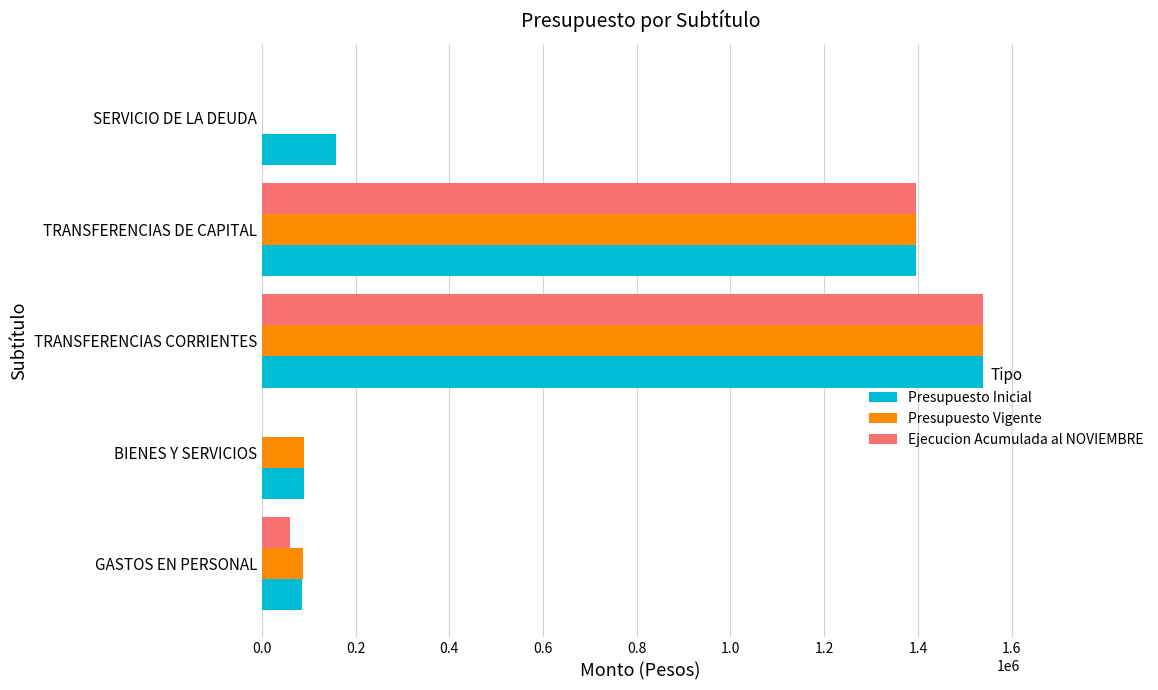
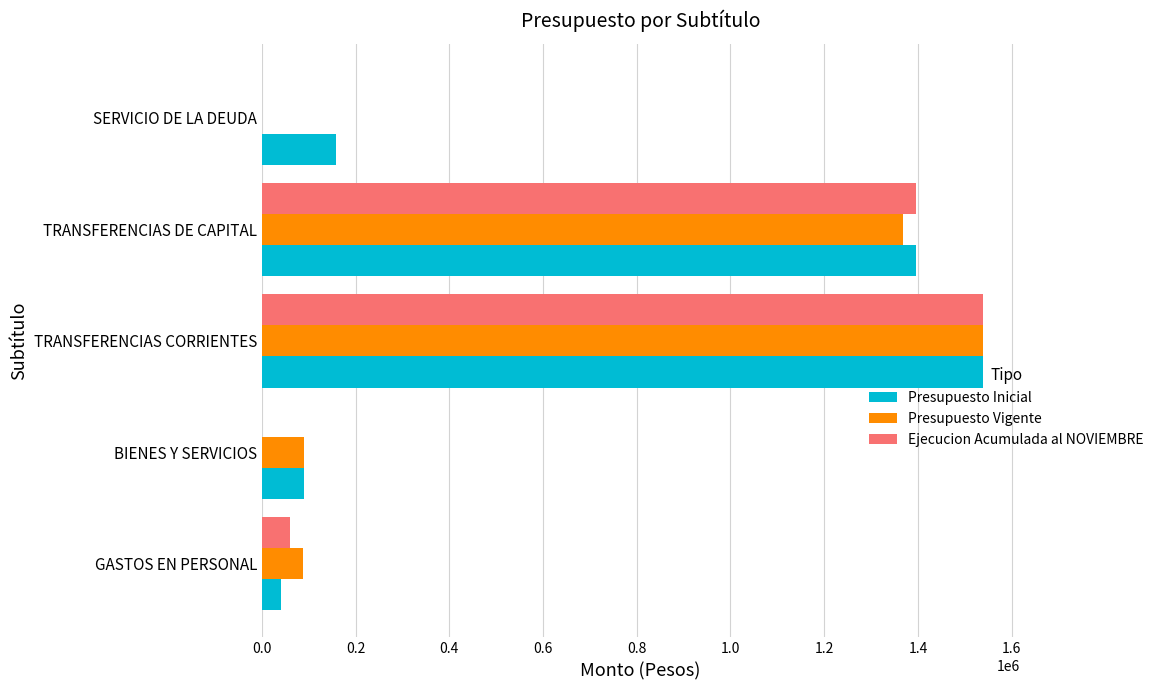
  {
    "Presupuesto Inicial": {
      "SERVICIO DE LA DEUDA": 160000,
      "TRANSFERENCIAS DE CAPITAL": 1400000,
      "TRANSFERENCIAS CORRIENTES": 1540000,
      "BIENES Y SERVICIOS": 90000,
-     "GASTOS EN PERSONAL": 90000
+     "GASTOS EN PERSONAL": 40000
    },
    "Presupuesto Vigente": {
-     "TRANSFERENCIAS DE CAPITAL": 1400000,
+     "TRANSFERENCIAS DE CAPITAL": 1370000,
      "TRANSFERENCIAS CORRIENTES": 1540000,
      "BIENES Y SERVICIOS": 90000,
      "GASTOS EN PERSONAL": 90000
    },
    "Ejecucion Acumulada al NOVIEMBRE": {
      "SERVICIO DE LA DEUDA": 0,
      "TRANSFERENCIAS DE CAPITAL": 1400000,
      "TRANSFERENCIAS CORRIENTES": 1540000,
      "BIENES Y SERVICIOS": 0,
      "GASTOS EN PERSONAL": 60000
    }
  }
